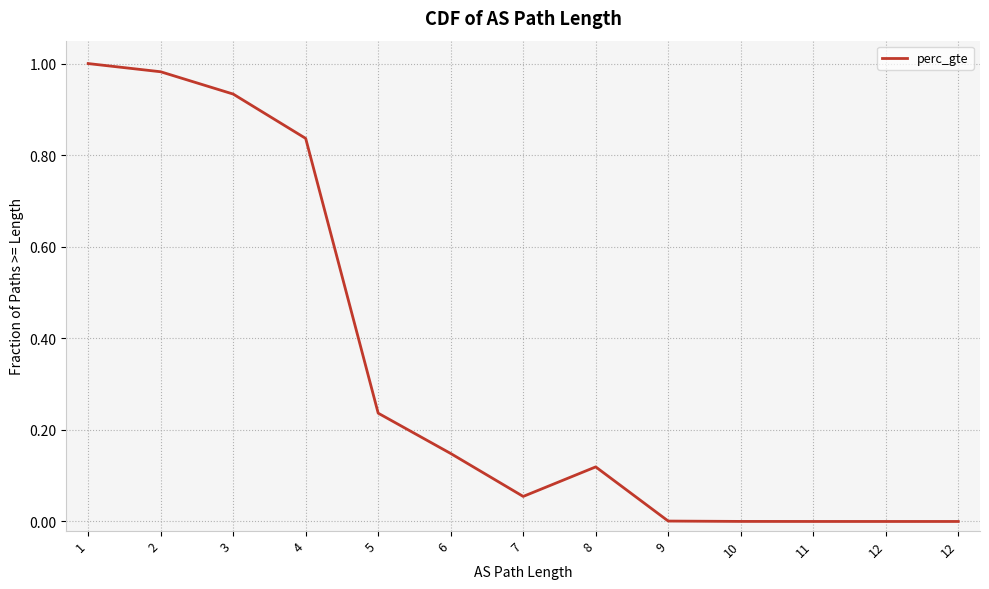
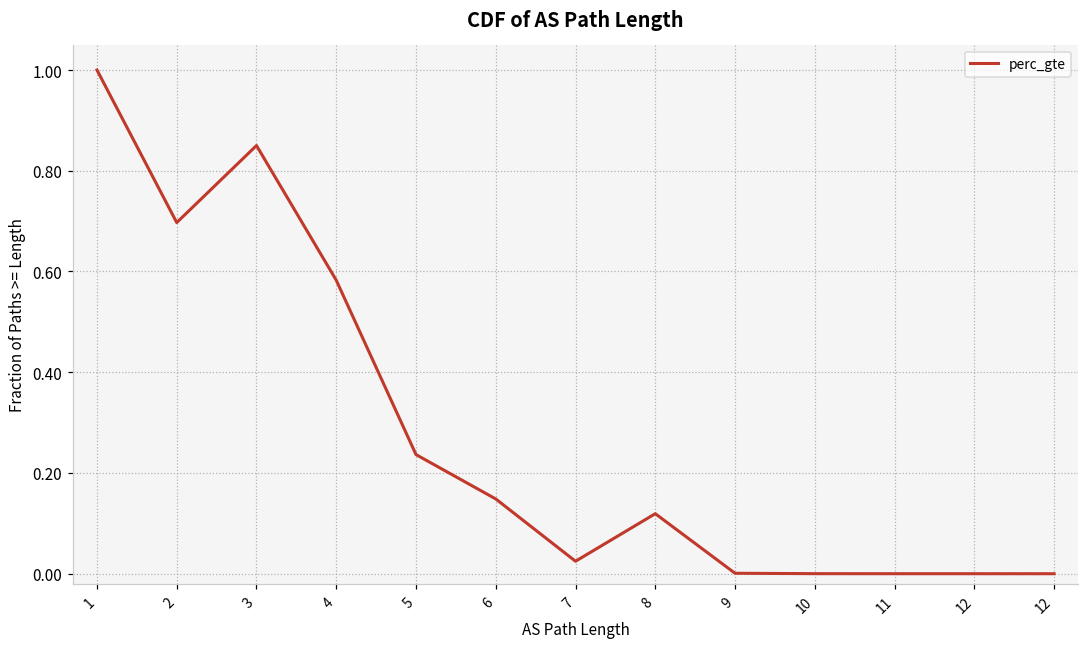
  {
    "1": 1.00,
-   "2": 0.98,
-   "3": 0.93,
-   "4": 0.84,
+   "2": 0.70,
+   "3": 0.85,
+   "4": 0.58,
    "5": 0.24,
    "6": 0.15,
-   "7": 0.05,
+   "7": 0.02,
    "8": 0.12,
    "9": 0.00,
    "10": 0.00,
    "11": 0.00
  }
